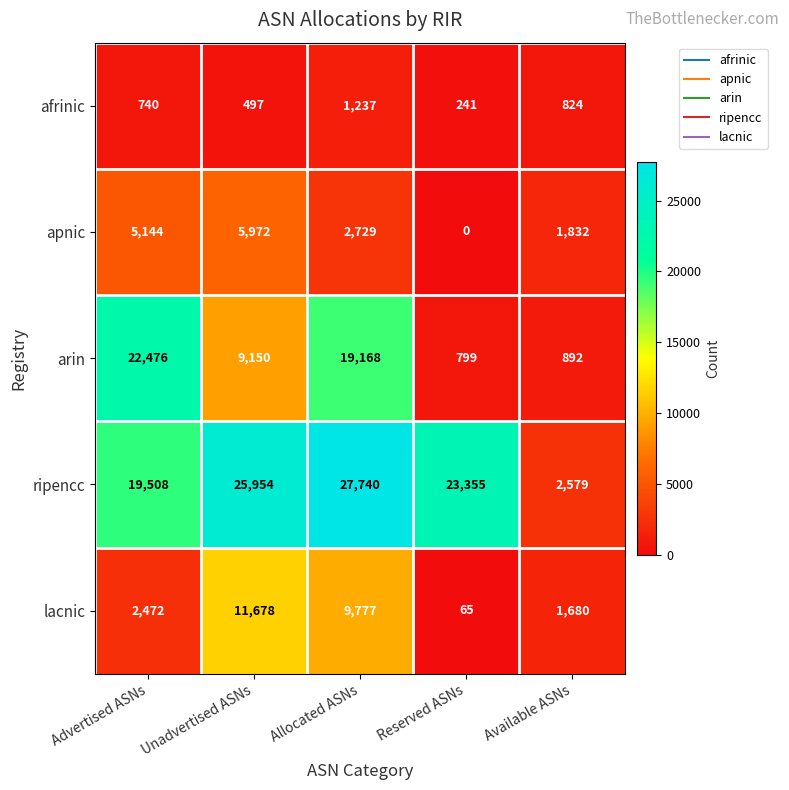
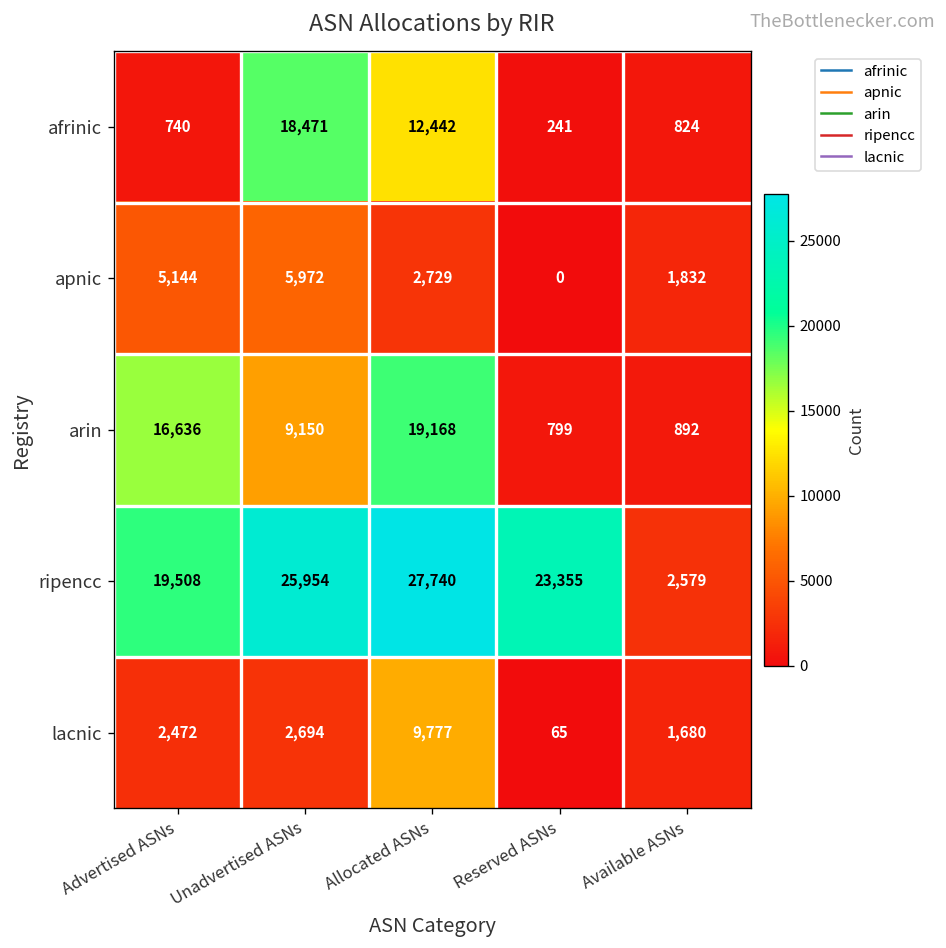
  {
    "afrinic": {
      "Advertised ASNs": "740",
-     "Unadvertised ASNs": "497",
-     "Allocated ASNs": "1,237",
+     "Unadvertised ASNs": "18,471",
+     "Allocated ASNs": "12,442",
      "Reserved ASNs": "241",
      "Available ASNs": "824"
    },
    "apnic": {
      "Advertised ASNs": "5,144",
      "Unadvertised ASNs": "5,972",
      "Allocated ASNs": "2,729",
      "Reserved ASNs": "0",
      "Available ASNs": "1,832"
    },
    "arin": {
-     "Advertised ASNs": "22,476",
+     "Advertised ASNs": "16,636",
      "Unadvertised ASNs": "9,150",
      "Allocated ASNs": "19,168",
      "Reserved ASNs": "799",
      "Available ASNs": "892"
    },
    "ripencc": {
      "Advertised ASNs": "19,508",
      "Unadvertised ASNs": "25,954",
      "Allocated ASNs": "27,740",
      "Reserved ASNs": "23,355",
      "Available ASNs": "2,579"
    },
    "lacnic": {
      "Advertised ASNs": "2,472",
-     "Unadvertised ASNs": "11,678",
+     "Unadvertised ASNs": "2,694",
      "Allocated ASNs": "9,777",
      "Reserved ASNs": "65",
      "Available ASNs": "1,680"
    }
  }
